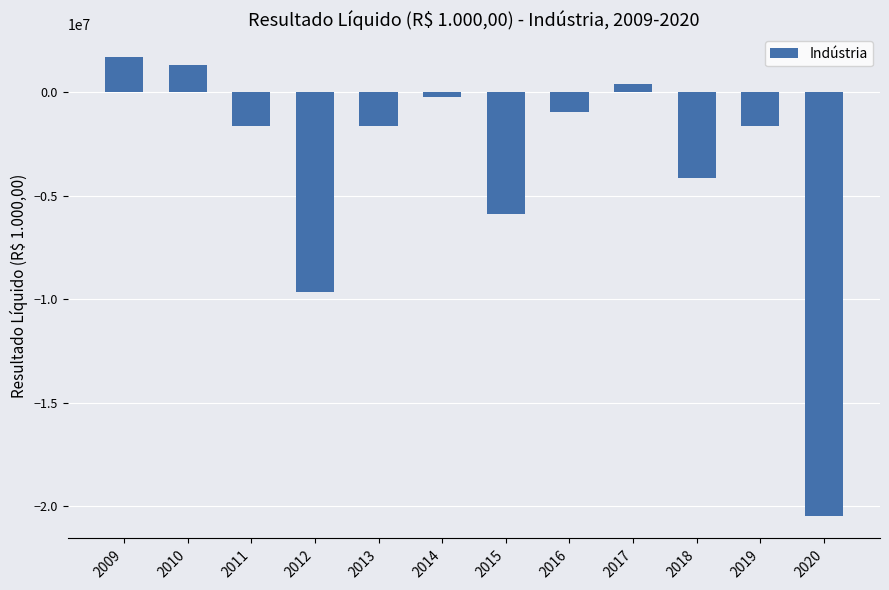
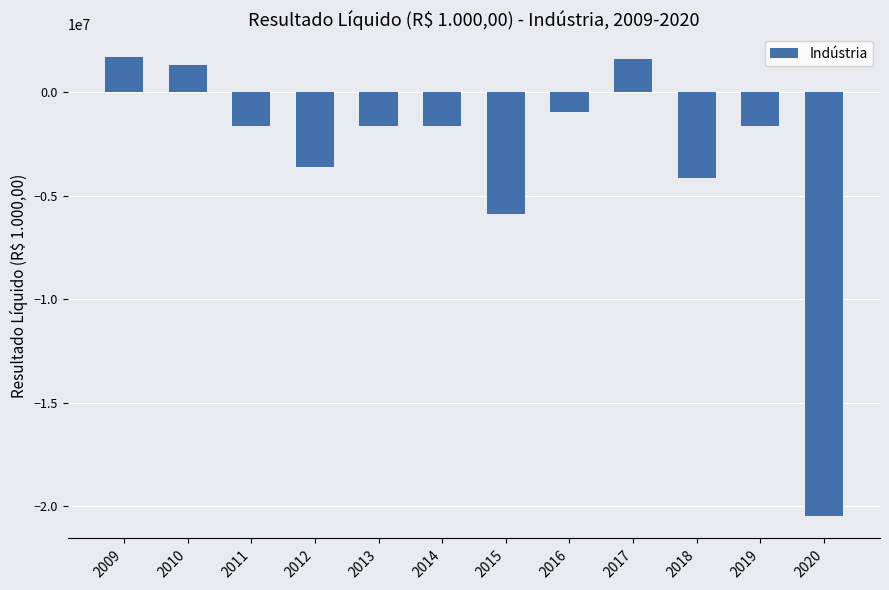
  {
    "2009": 1700000,
    "2010": 1300000,
    "2011": -1600000,
-   "2012": -9700000,
+   "2012": -3600000,
    "2013": -1600000,
-   "2014": -200000,
+   "2014": -1600000,
    "2015": -5900000,
    "2016": -1000000,
-   "2017": 400000,
+   "2017": 1600000,
    "2018": -4100000,
    "2019": -1600000,
    "2020": -20500000
  }
